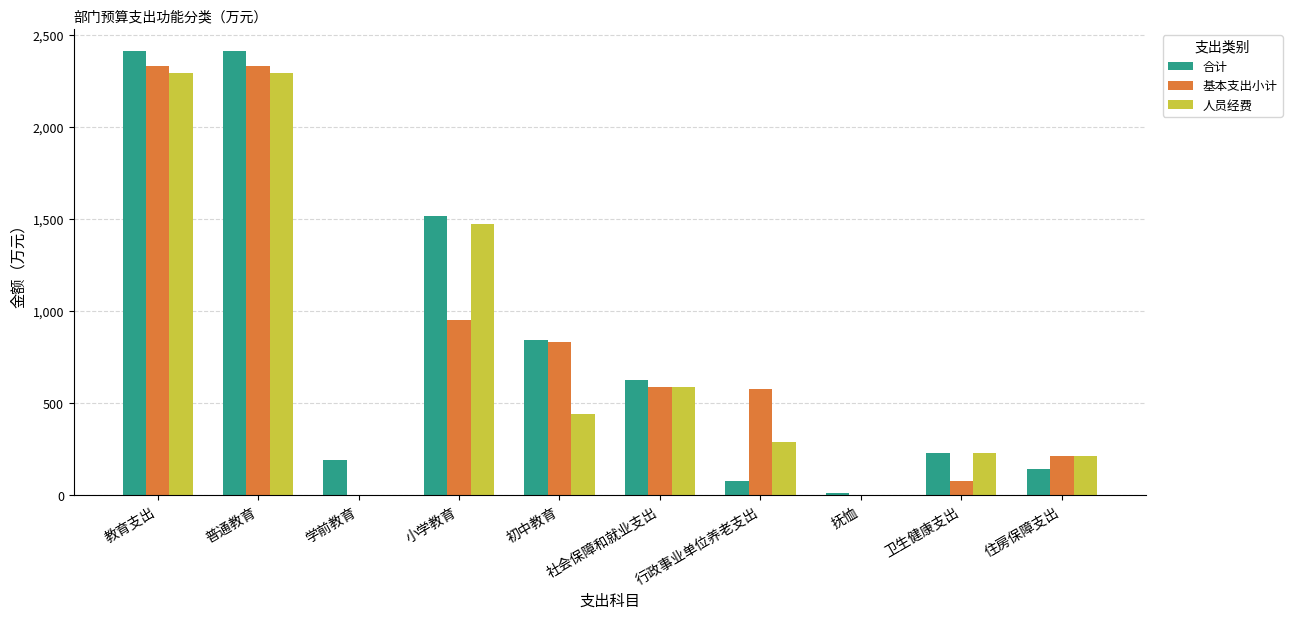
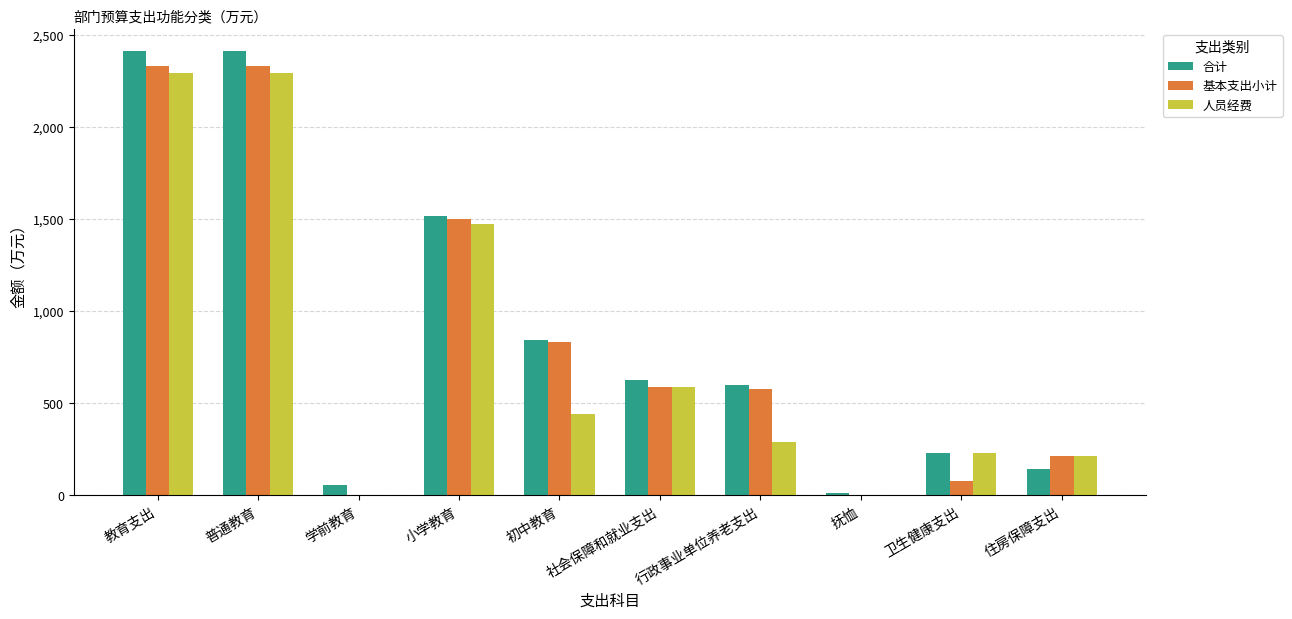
  {
    "合计": {
      "教育支出": "2,410",
      "普通教育": "2,410",
-     "学前教育": "190",
+     "学前教育": "50",
      "小学教育": "1,520",
      "初中教育": "840",
      "社会保障和就业支出": "620",
-     "行政事业单位养老支出": "80",
+     "行政事业单位养老支出": "600",
      "卫生健康支出": "230",
      "住房保障支出": "140"
    },
    "基本支出小计": {
      "教育支出": "2,330",
      "普通教育": "2,330",
      "学前教育": "0",
-     "小学教育": "950",
+     "小学教育": "1,500",
      "初中教育": "830",
      "社会保障和就业支出": "590",
      "行政事业单位养老支出": "580",
      "抚恤": "0",
      "卫生健康支出": "70",
      "住房保障支出": "210"
    },
    "人员经费": {
      "教育支出": "2,290",
      "普通教育": "2,290",
      "学前教育": "0",
      "小学教育": "1,470",
      "初中教育": "440",
      "社会保障和就业支出": "590",
      "行政事业单位养老支出": "290",
      "抚恤": "0",
      "卫生健康支出": "230",
      "住房保障支出": "210"
    }
  }
